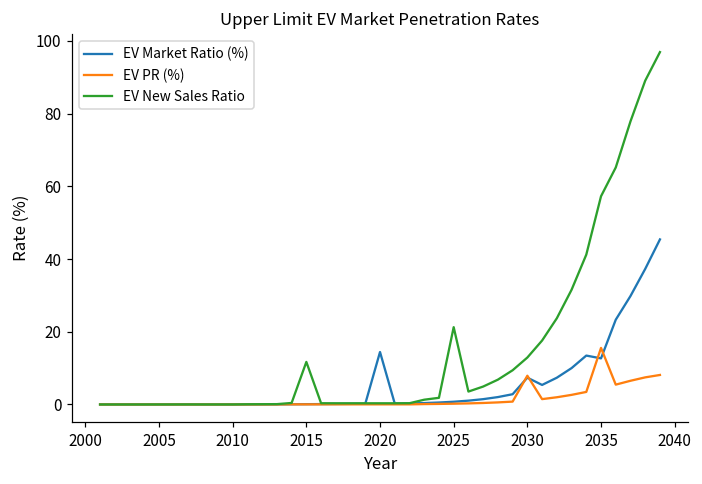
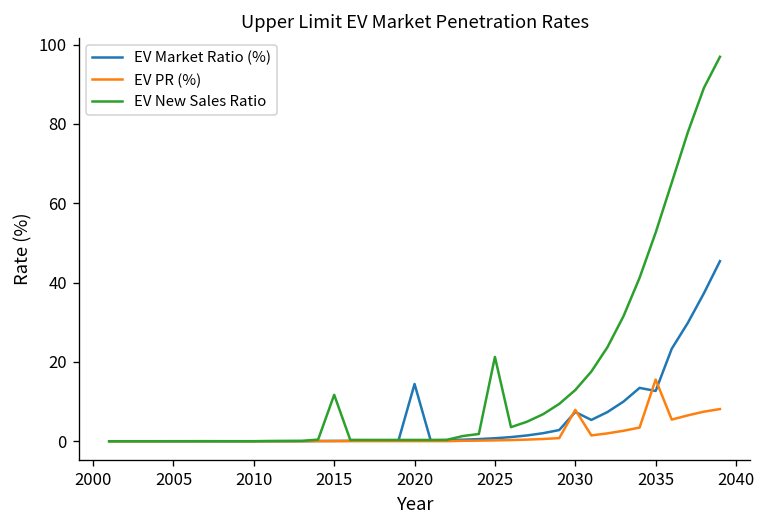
  {
    "EV Market Ratio (%)": {
      "2020": 14,
      "2035": 13
    },
    "EV PR (%)": {
      "2035": 16
    },
    "EV New Sales Ratio": {
      "2015": 12,
      "2025": 21,
      "2030": 13,
-     "2035": 57
+     "2035": 53
    }
  }
